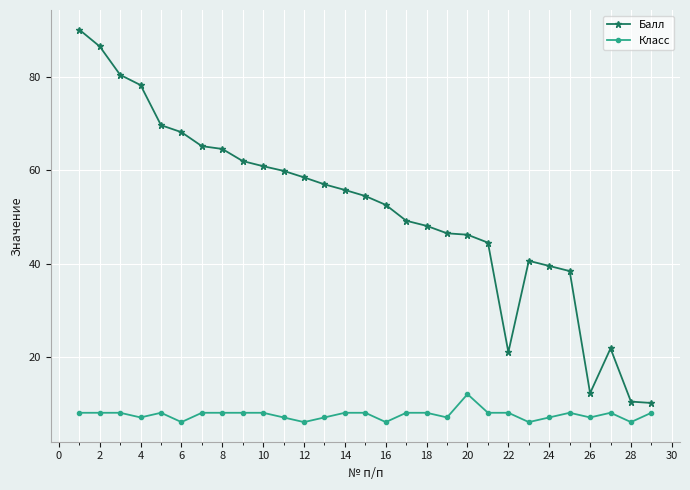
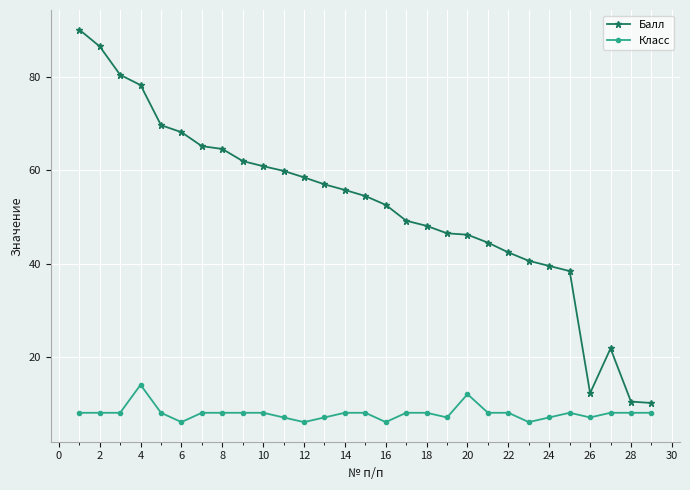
  {
    "Балл": {
      "2": 87,
      "4": 78,
      "6": 68,
      "8": 65,
      "10": 61,
      "12": 59,
      "14": 56,
      "16": 53,
      "18": 48,
      "20": 46,
-     "22": 21,
+     "22": 42,
      "24": 40,
      "26": 12,
      "28": 10
    },
    "Класс": {
      "2": 8,
-     "4": 7,
+     "4": 14,
      "6": 6,
      "8": 8,
      "10": 8,
      "12": 6,
      "14": 8,
      "16": 6,
      "18": 8,
      "20": 12,
      "22": 8,
      "24": 7,
      "26": 7,
-     "28": 6
+     "28": 8
    }
  }
